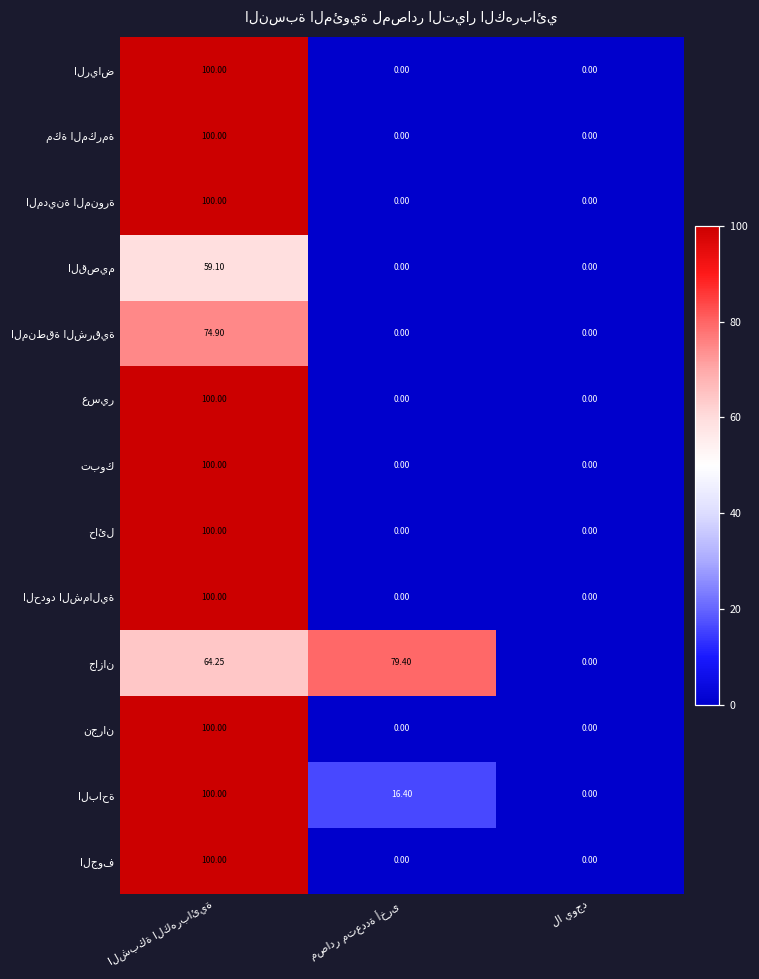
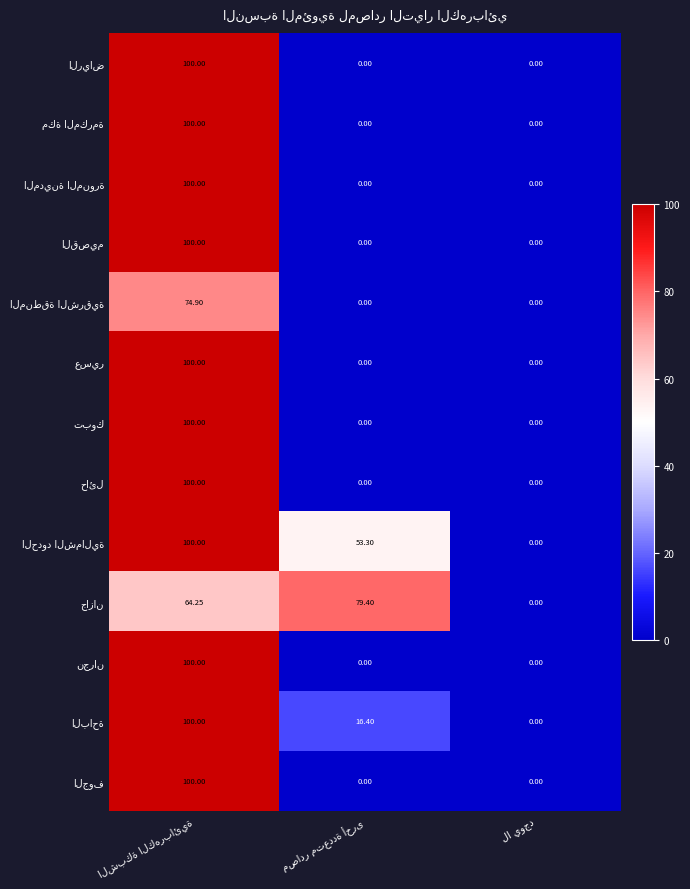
  {
    "الرياض": {
      "الشبكة الكهربائية": 100.00,
      "مصادر متعددة أخرى": 0.00,
      "لا يوجد": 0.00
    },
    "مكة المكرمة": {
      "الشبكة الكهربائية": 100.00,
      "مصادر متعددة أخرى": 0.00,
      "لا يوجد": 0.00
    },
    "المدينة المنورة": {
      "الشبكة الكهربائية": 100.00,
      "مصادر متعددة أخرى": 0.00,
      "لا يوجد": 0.00
    },
    "القصيم": {
-     "الشبكة الكهربائية": 59.10,
+     "الشبكة الكهربائية": 100.00,
      "مصادر متعددة أخرى": 0.00,
      "لا يوجد": 0.00
    },
    "المنطقة الشرقية": {
      "الشبكة الكهربائية": 74.90,
      "مصادر متعددة أخرى": 0.00,
      "لا يوجد": 0.00
    },
    "عسير": {
      "الشبكة الكهربائية": 100.00,
      "مصادر متعددة أخرى": 0.00,
      "لا يوجد": 0.00
    },
    "تبوك": {
      "الشبكة الكهربائية": 100.00,
      "مصادر متعددة أخرى": 0.00,
      "لا يوجد": 0.00
    },
    "حائل": {
      "الشبكة الكهربائية": 100.00,
      "مصادر متعددة أخرى": 0.00,
      "لا يوجد": 0.00
    },
    "الحدود الشمالية": {
      "الشبكة الكهربائية": 100.00,
-     "مصادر متعددة أخرى": 0.00,
+     "مصادر متعددة أخرى": 53.30,
      "لا يوجد": 0.00
    },
    "جازان": {
      "الشبكة الكهربائية": 64.25,
      "مصادر متعددة أخرى": 79.40,
      "لا يوجد": 0.00
    },
    "نجران": {
      "الشبكة الكهربائية": 100.00,
      "مصادر متعددة أخرى": 0.00,
      "لا يوجد": 0.00
    },
    "الباحة": {
      "الشبكة الكهربائية": 100.00,
      "مصادر متعددة أخرى": 16.40,
      "لا يوجد": 0.00
    },
    "الجوف": {
      "الشبكة الكهربائية": 100.00,
      "مصادر متعددة أخرى": 0.00,
      "لا يوجد": 0.00
    }
  }
